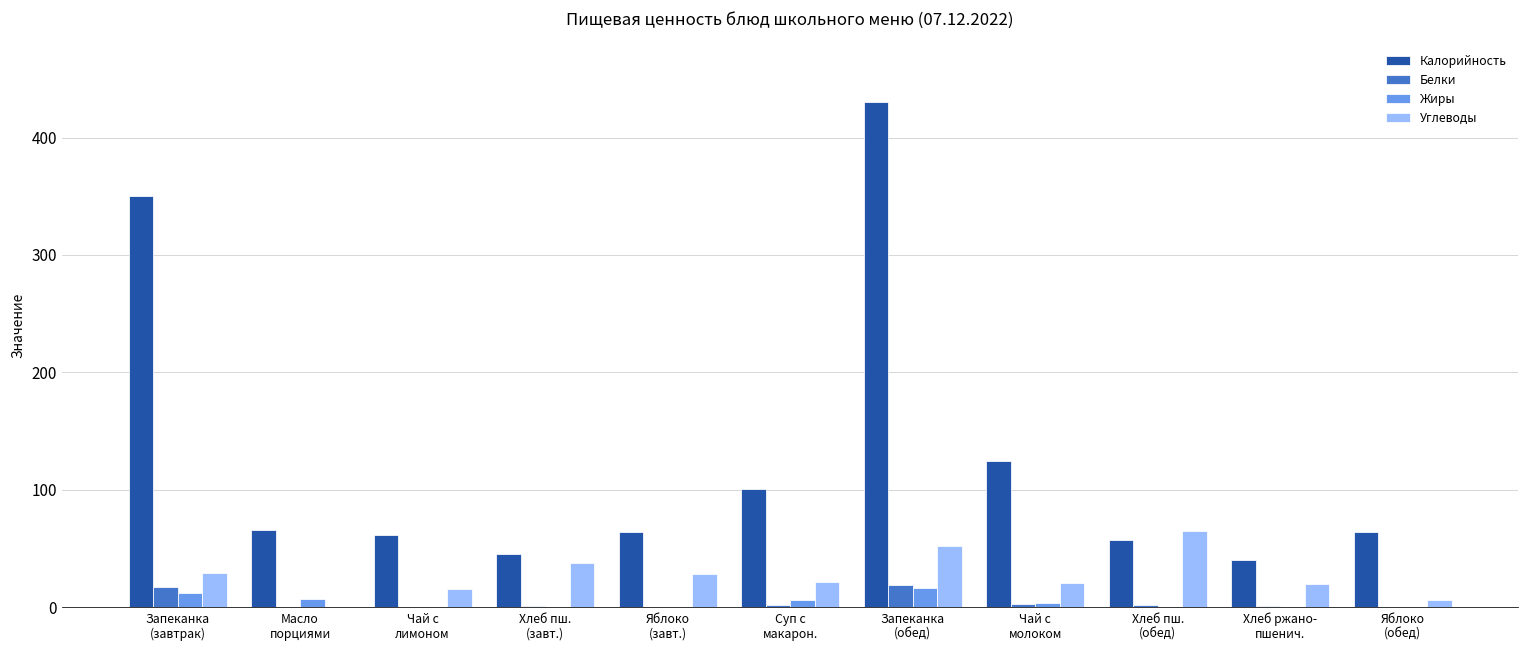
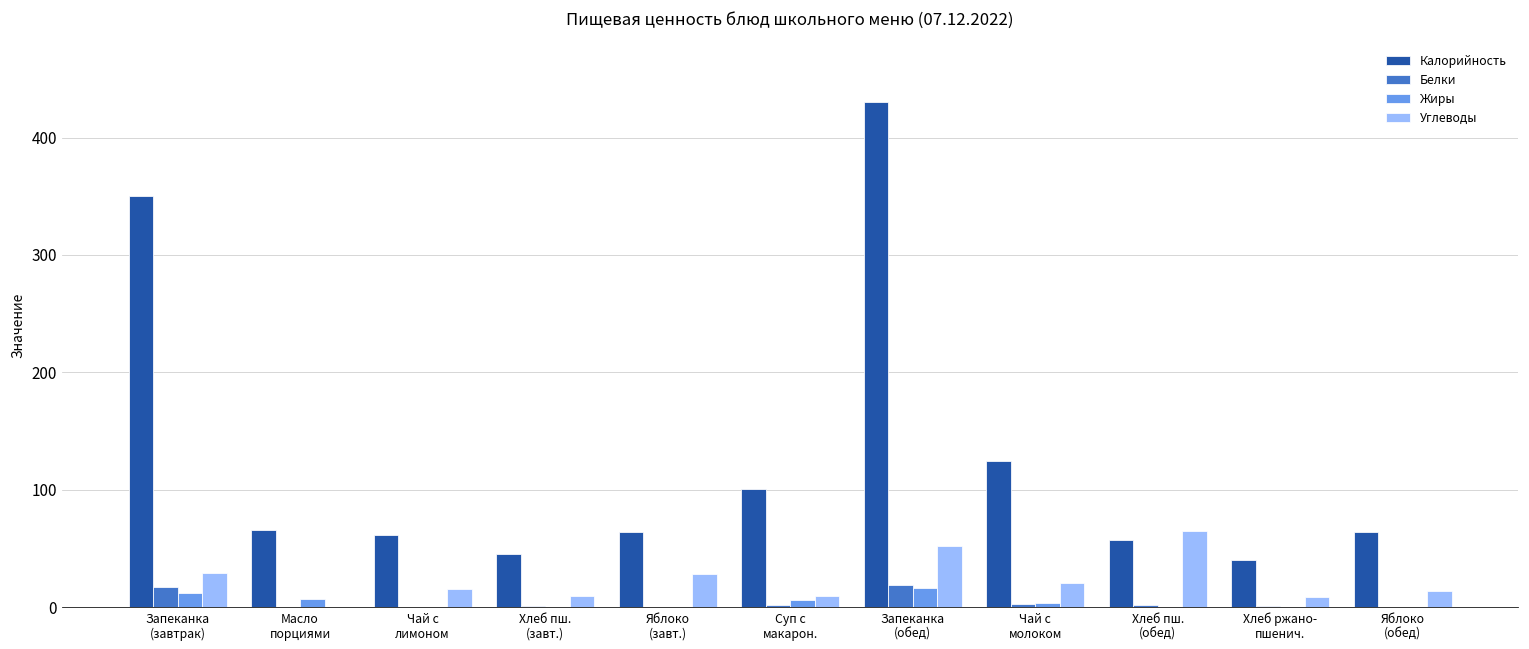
  {
    "Углеводы": {
      "Запеканка (завтрак)": 29,
      "Чай с лимоном": 15,
-     "Хлеб пш. (завт.)": 38,
+     "Хлеб пш. (завт.)": 10,
      "Яблоко (завт.)": 29,
-     "Суп с макарон.": 22,
+     "Суп с макарон.": 10,
      "Запеканка (обед)": 52,
      "Чай с молоком": 21,
      "Хлеб пш. (обед)": 65,
-     "Хлеб ржано- пшенич.": 20,
-     "Яблоко (обед)": 6
+     "Хлеб ржано- пшенич.": 8,
+     "Яблоко (обед)": 14
    }
  }
